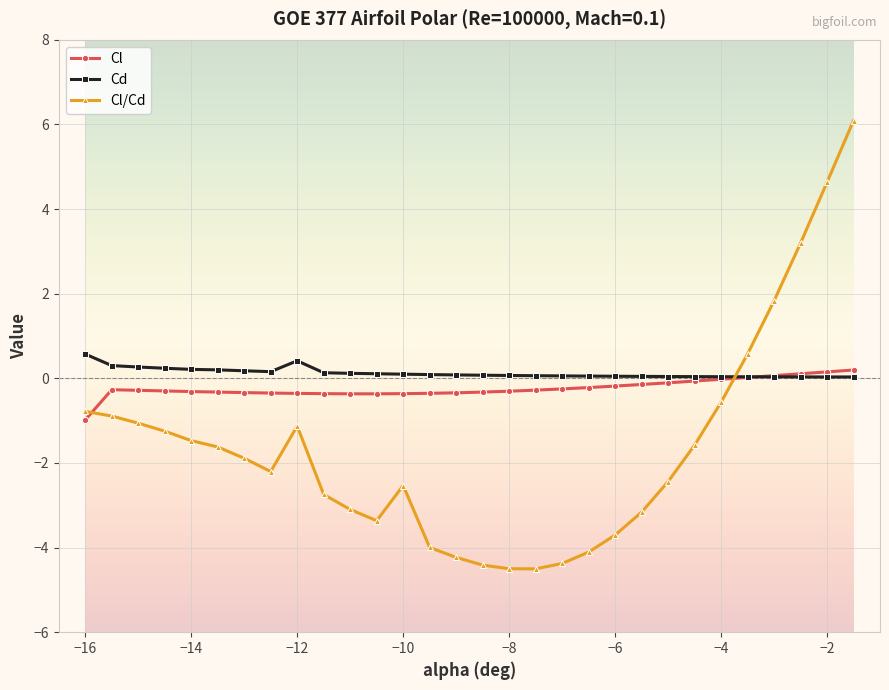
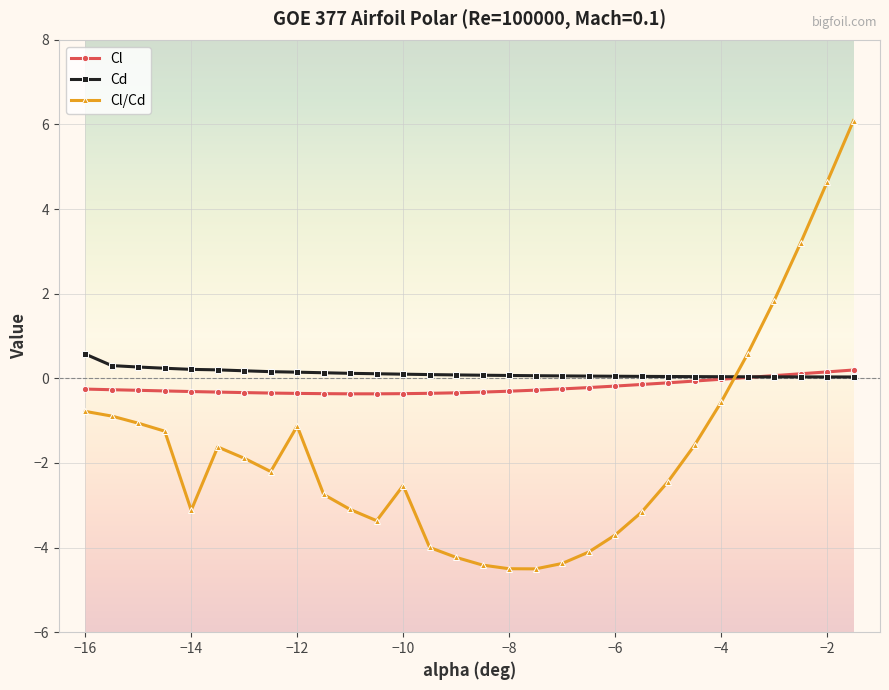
  {
    "Cl": {
-     "−16": -1.0,
+     "−16": -0.3,
      "−14": -0.3,
      "−12": -0.4,
      "−10": -0.4,
      "−8": -0.3,
      "−6": -0.2,
      "−4": 0.0,
      "−2": 0.2
    },
    "Cd": {
      "−16": 0.6,
      "−14": 0.2,
-     "−12": 0.4,
+     "−12": 0.1,
      "−10": 0.1,
      "−8": 0.1,
      "−6": 0.0,
      "−4": 0.0,
      "−2": 0.0
    },
    "Cl/Cd": {
      "−16": -0.8,
-     "−14": -1.5,
+     "−14": -3.1,
      "−12": -1.1,
      "−10": -2.5,
      "−8": -4.5,
      "−6": -3.7,
      "−4": -0.6,
      "−2": 4.6
    }
  }
